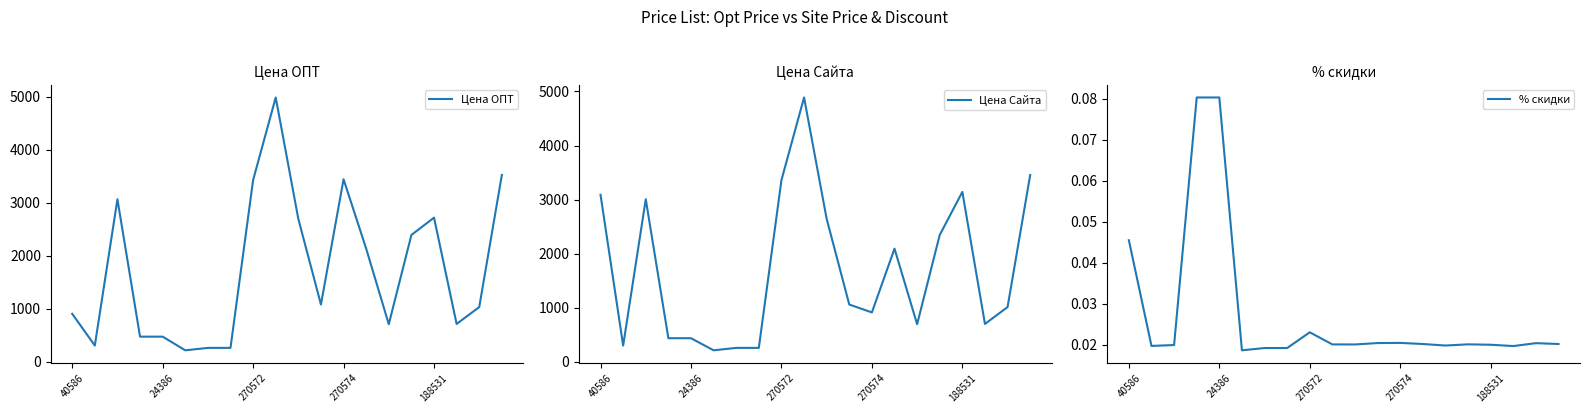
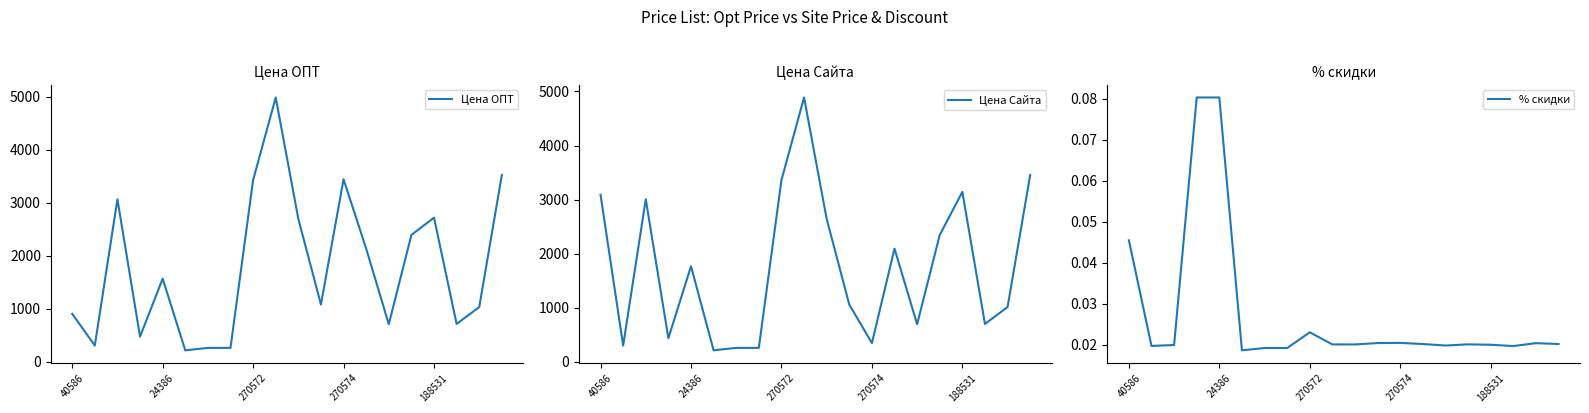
  {
    "Цена ОПТ": {
      "40586": 900,
-     "24386": 500,
+     "24386": 1600,
      "270572": 3400,
      "270574": 3400,
      "188531": 2700
    },
    "Цена Сайта": {
      "40586": 3100,
-     "24386": 400,
+     "24386": 1800,
      "270572": 3400,
-     "270574": 900,
+     "270574": 300,
      "188531": 3100
    },
    "% скидки": {
      "40586": 0.045,
      "24386": 0.080,
      "270572": 0.023,
      "270574": 0.020,
      "188531": 0.020
    }
  }
